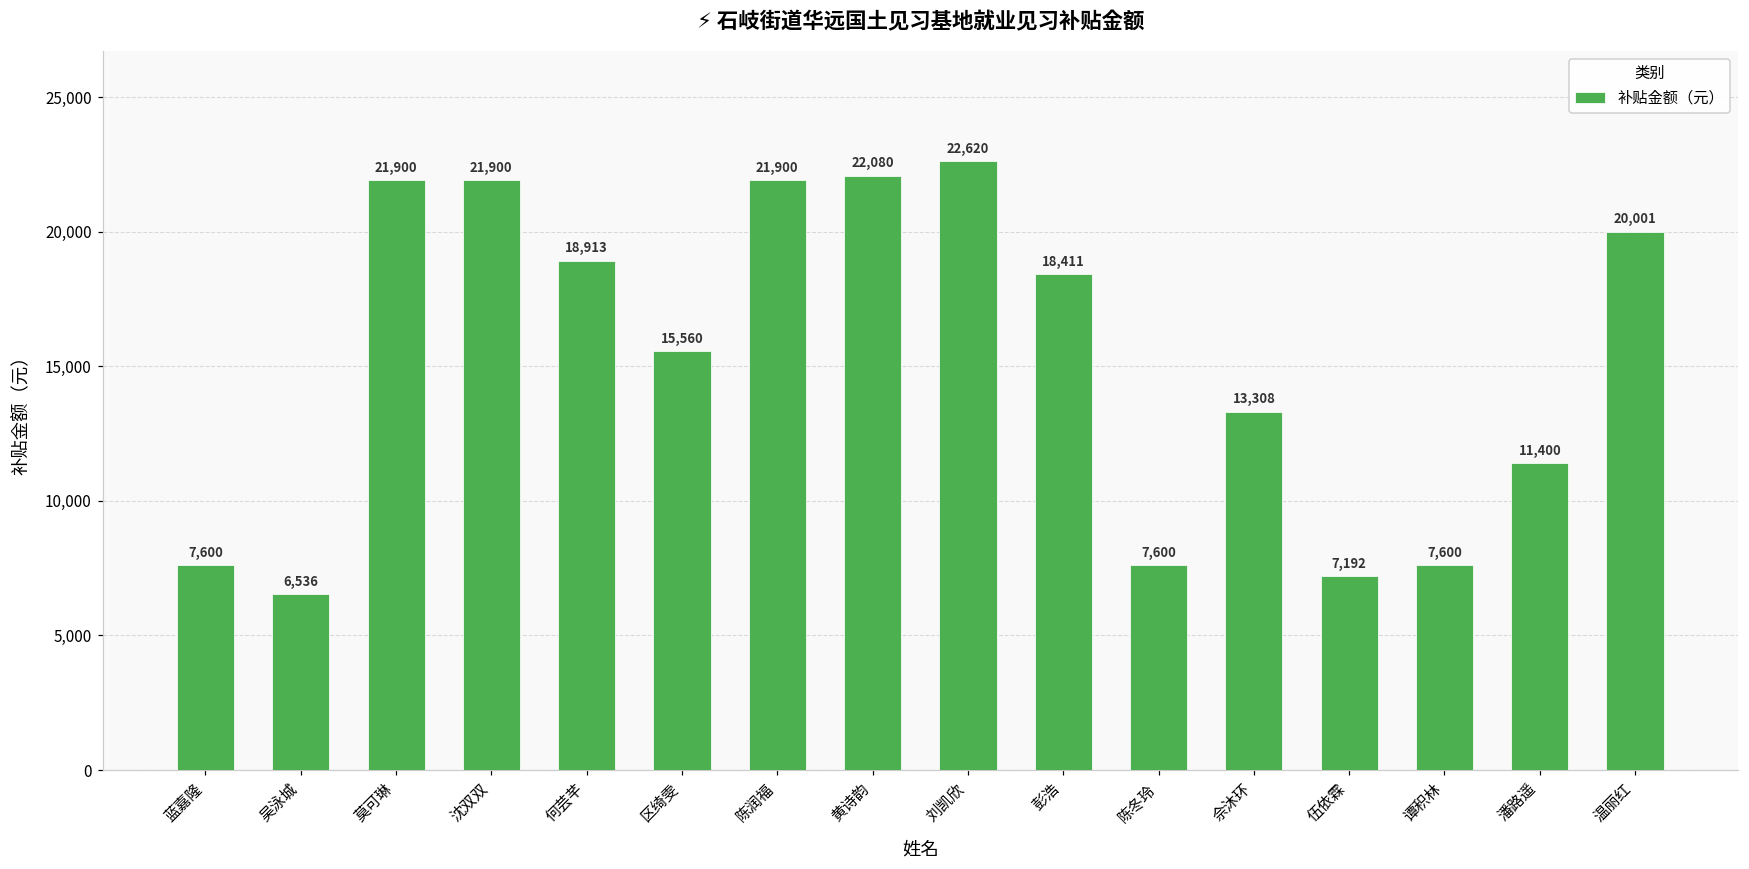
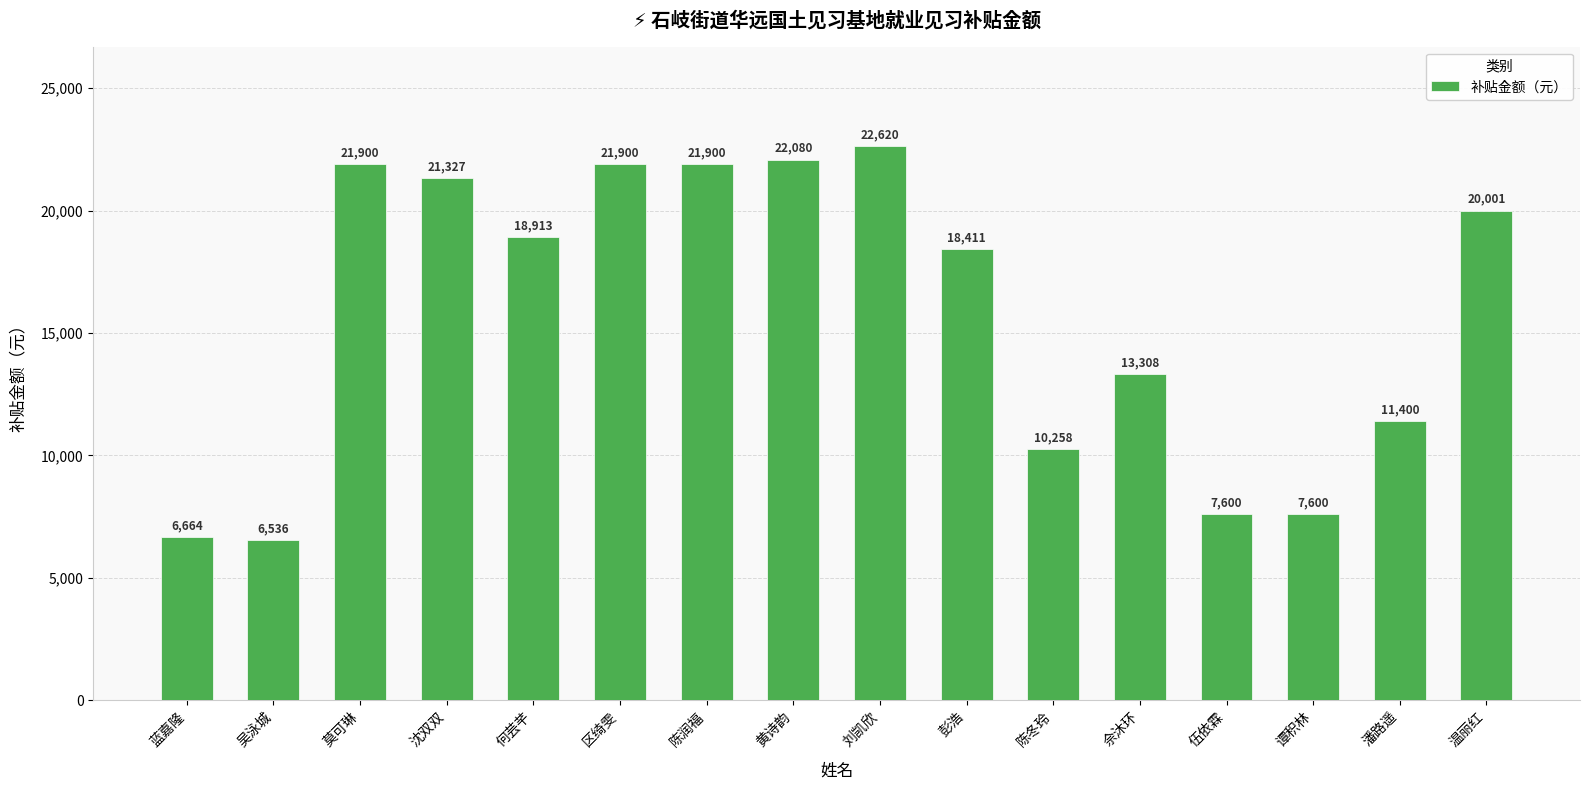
  {
-   "蓝嘉隆": "7,600",
+   "蓝嘉隆": "6,664",
    "吴泳城": "6,536",
    "莫可琳": "21,900",
-   "沈双双": "21,900",
+   "沈双双": "21,327",
    "何芸芊": "18,913",
-   "区绮雯": "15,560",
+   "区绮雯": "21,900",
    "陈润福": "21,900",
    "黄诗韵": "22,080",
    "刘凯欣": "22,620",
    "彭浩": "18,411",
-   "陈冬玲": "7,600",
+   "陈冬玲": "10,258",
    "佘沐环": "13,308",
-   "伍依霖": "7,192",
+   "伍依霖": "7,600",
    "谭积林": "7,600",
    "潘路遥": "11,400",
    "温丽红": "20,001"
  }
